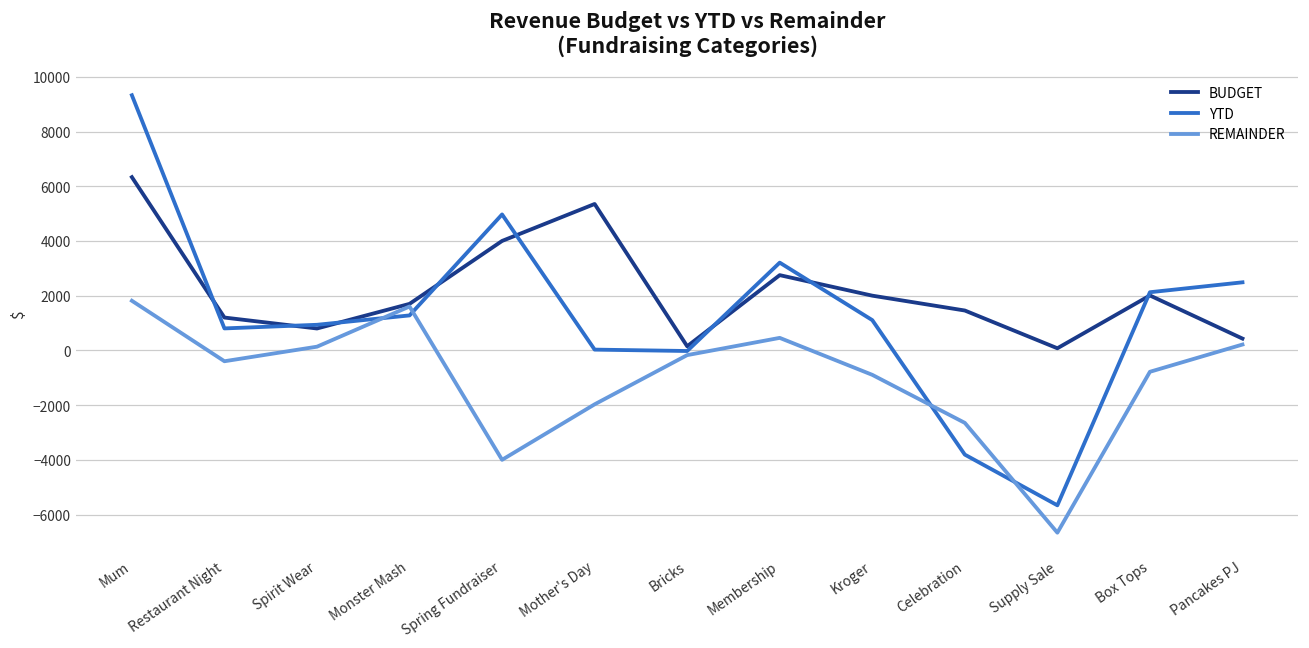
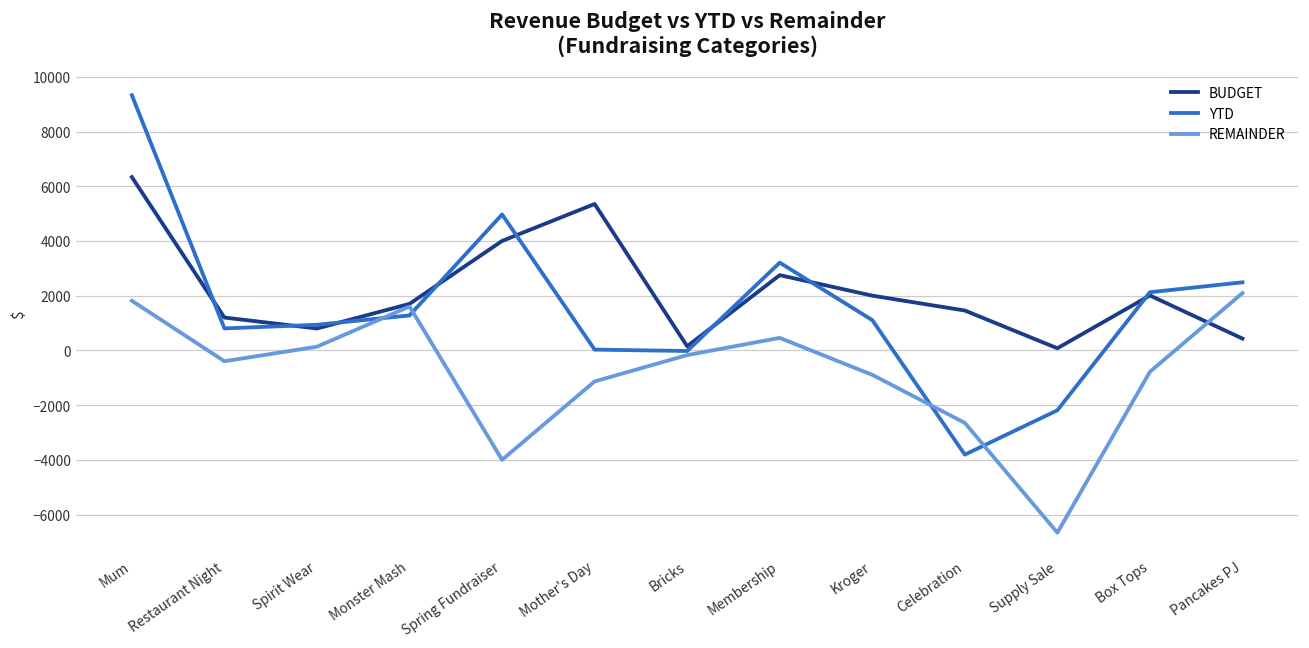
  {
    "BUDGET": {
      "Mum": 6300,
      "Restaurant Night": 1200,
      "Spirit Wear": 800,
      "Spring Fundraiser": 4000,
      "Mother's Day": 5400,
      "Bricks": 200,
      "Membership": 2800,
      "Kroger": 2000,
      "Celebration": 1500,
      "Supply Sale": 100,
      "Box Tops": 2000,
      "Pancakes PJ": 400
    },
    "YTD": {
      "Mum": 9300,
      "Restaurant Night": 800,
      "Spirit Wear": 900,
      "Monster Mash": 1300,
      "Spring Fundraiser": 5000,
      "Mother's Day": 0,
      "Bricks": 0,
      "Membership": 3200,
      "Kroger": 1100,
      "Celebration": -3800,
-     "Supply Sale": -5700,
+     "Supply Sale": -2200,
      "Box Tops": 2100,
      "Pancakes PJ": 2500
    },
    "REMAINDER": {
      "Mum": 1800,
      "Restaurant Night": -400,
      "Spirit Wear": 100,
      "Spring Fundraiser": -4000,
-     "Mother's Day": -2000,
+     "Mother's Day": -1100,
      "Bricks": -200,
      "Membership": 500,
      "Kroger": -900,
      "Celebration": -2700,
      "Supply Sale": -6700,
      "Box Tops": -800,
-     "Pancakes PJ": 200
+     "Pancakes PJ": 2100
    }
  }
